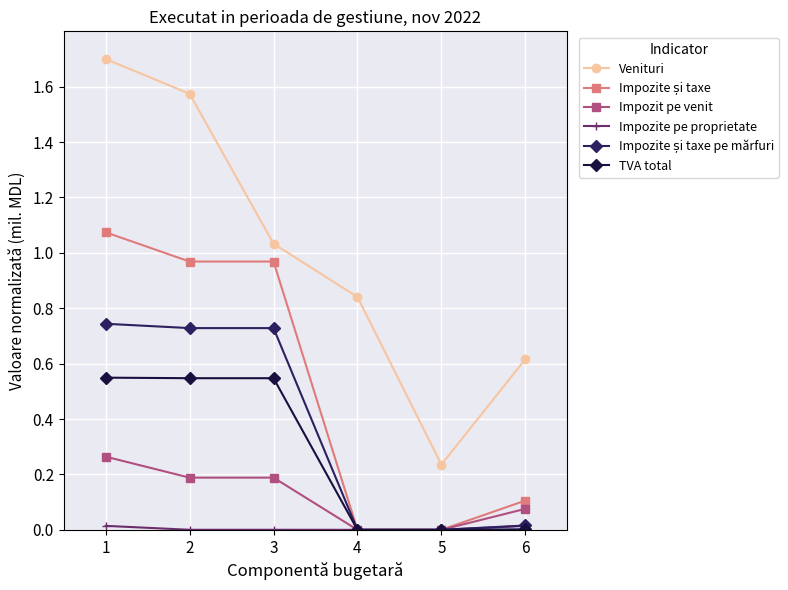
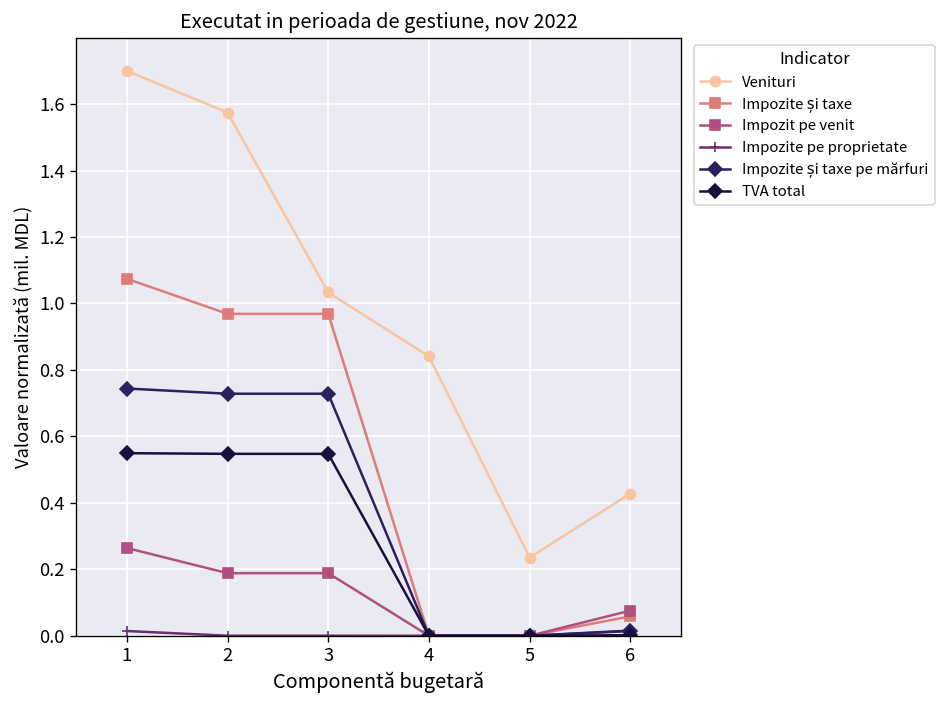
  {
    "Venituri": {
      "1": 1.70,
      "2": 1.57,
      "3": 1.03,
      "4": 0.84,
      "5": 0.24,
-     "6": 0.62
+     "6": 0.43
    },
    "Impozite și taxe": {
      "1": 1.07,
      "2": 0.97,
      "3": 0.97,
-     "6": 0.11
+     "6": 0.06
    },
    "Impozit pe venit": {
      "1": 0.26,
      "2": 0.19,
      "3": 0.19,
      "6": 0.08
    },
    "Impozite pe proprietate": {
      "1": 0.01,
      "2": 0.00,
      "3": 0.00
    }
  }
